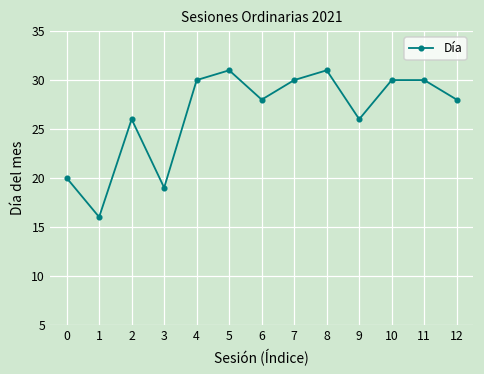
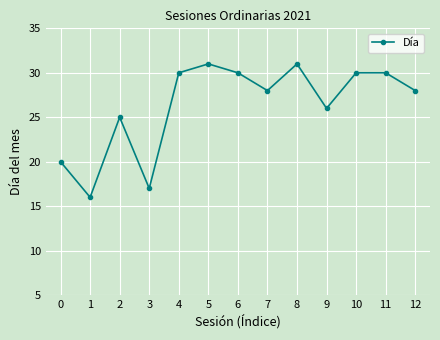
  {
    "0": 20,
    "1": 16,
-   "2": 26,
-   "3": 19,
+   "2": 25,
+   "3": 17,
    "4": 30,
    "5": 31,
-   "6": 28,
-   "7": 30,
+   "6": 30,
+   "7": 28,
    "8": 31,
    "9": 26,
    "10": 30,
    "11": 30,
    "12": 28
  }
